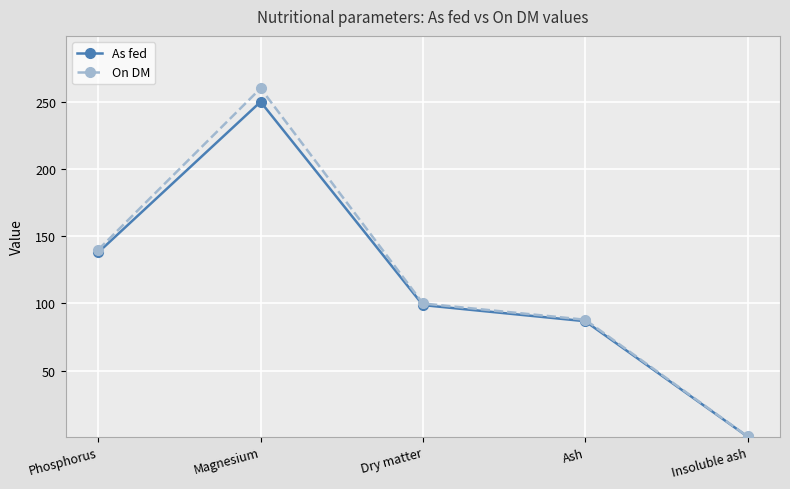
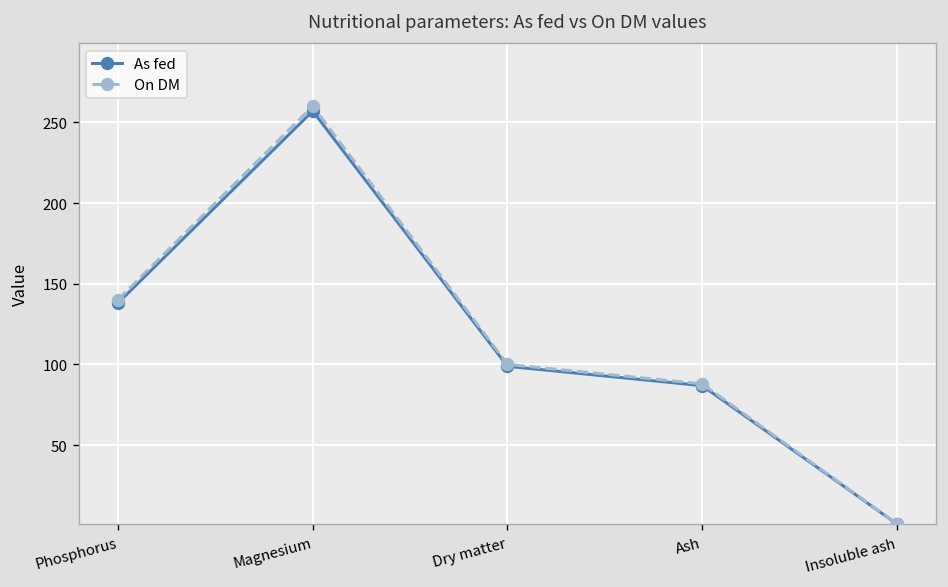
  {
    "As fed": {
      "Phosphorus": 138,
-     "Magnesium": 250
+     "Magnesium": 257
    },
    "On DM": {
      "Phosphorus": 140,
      "Magnesium": 260
    }
  }
